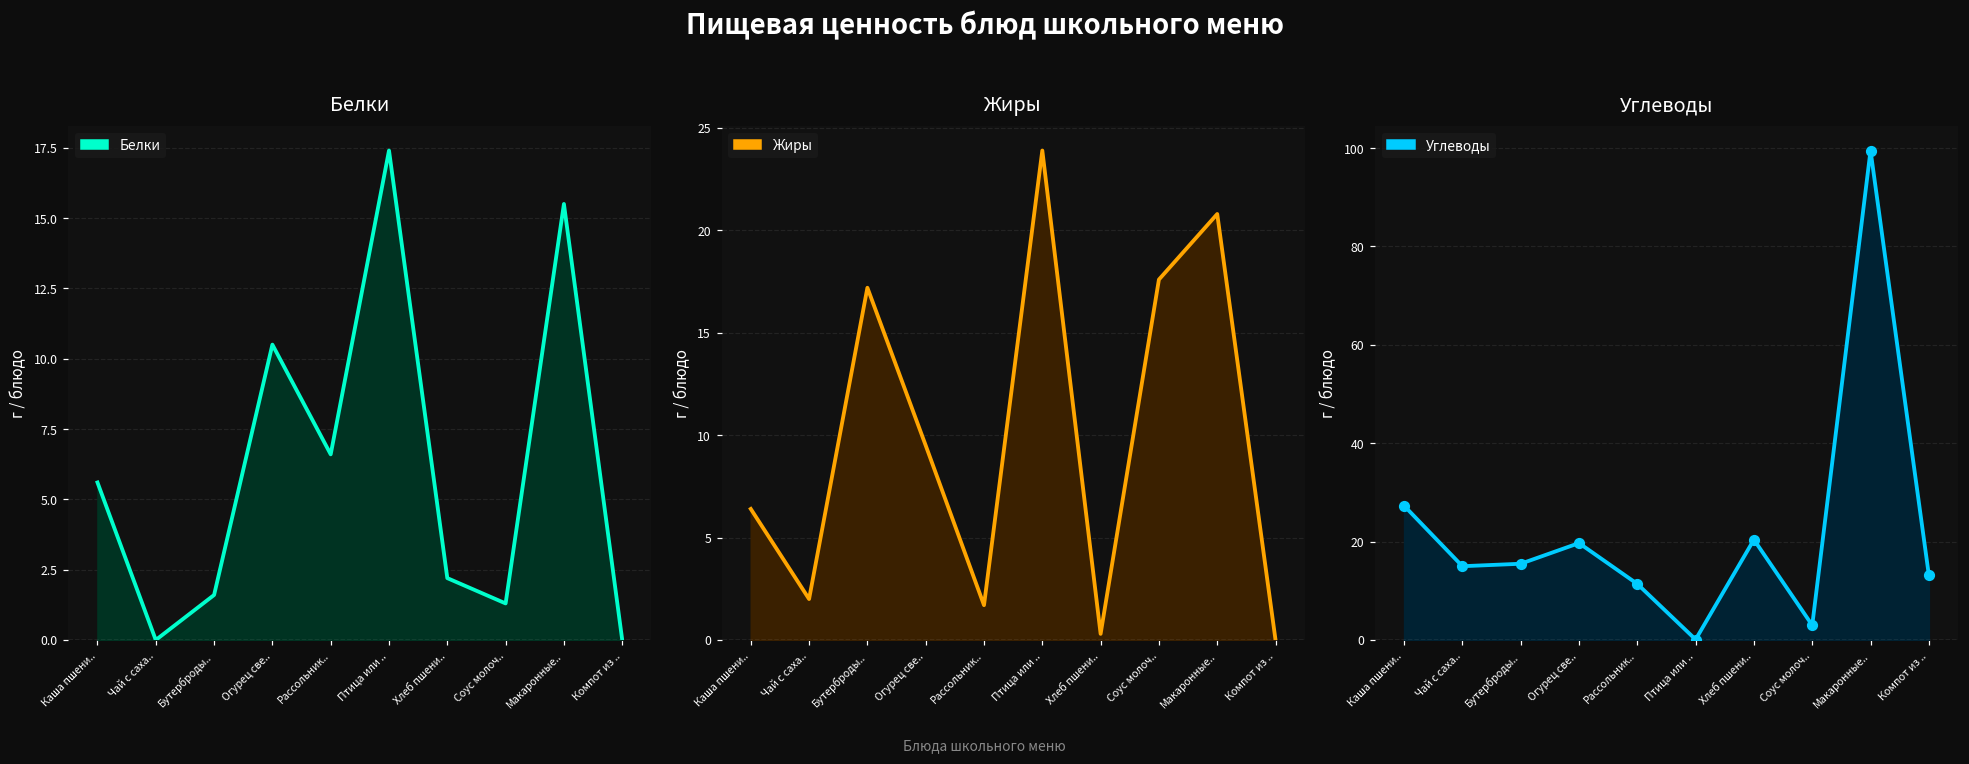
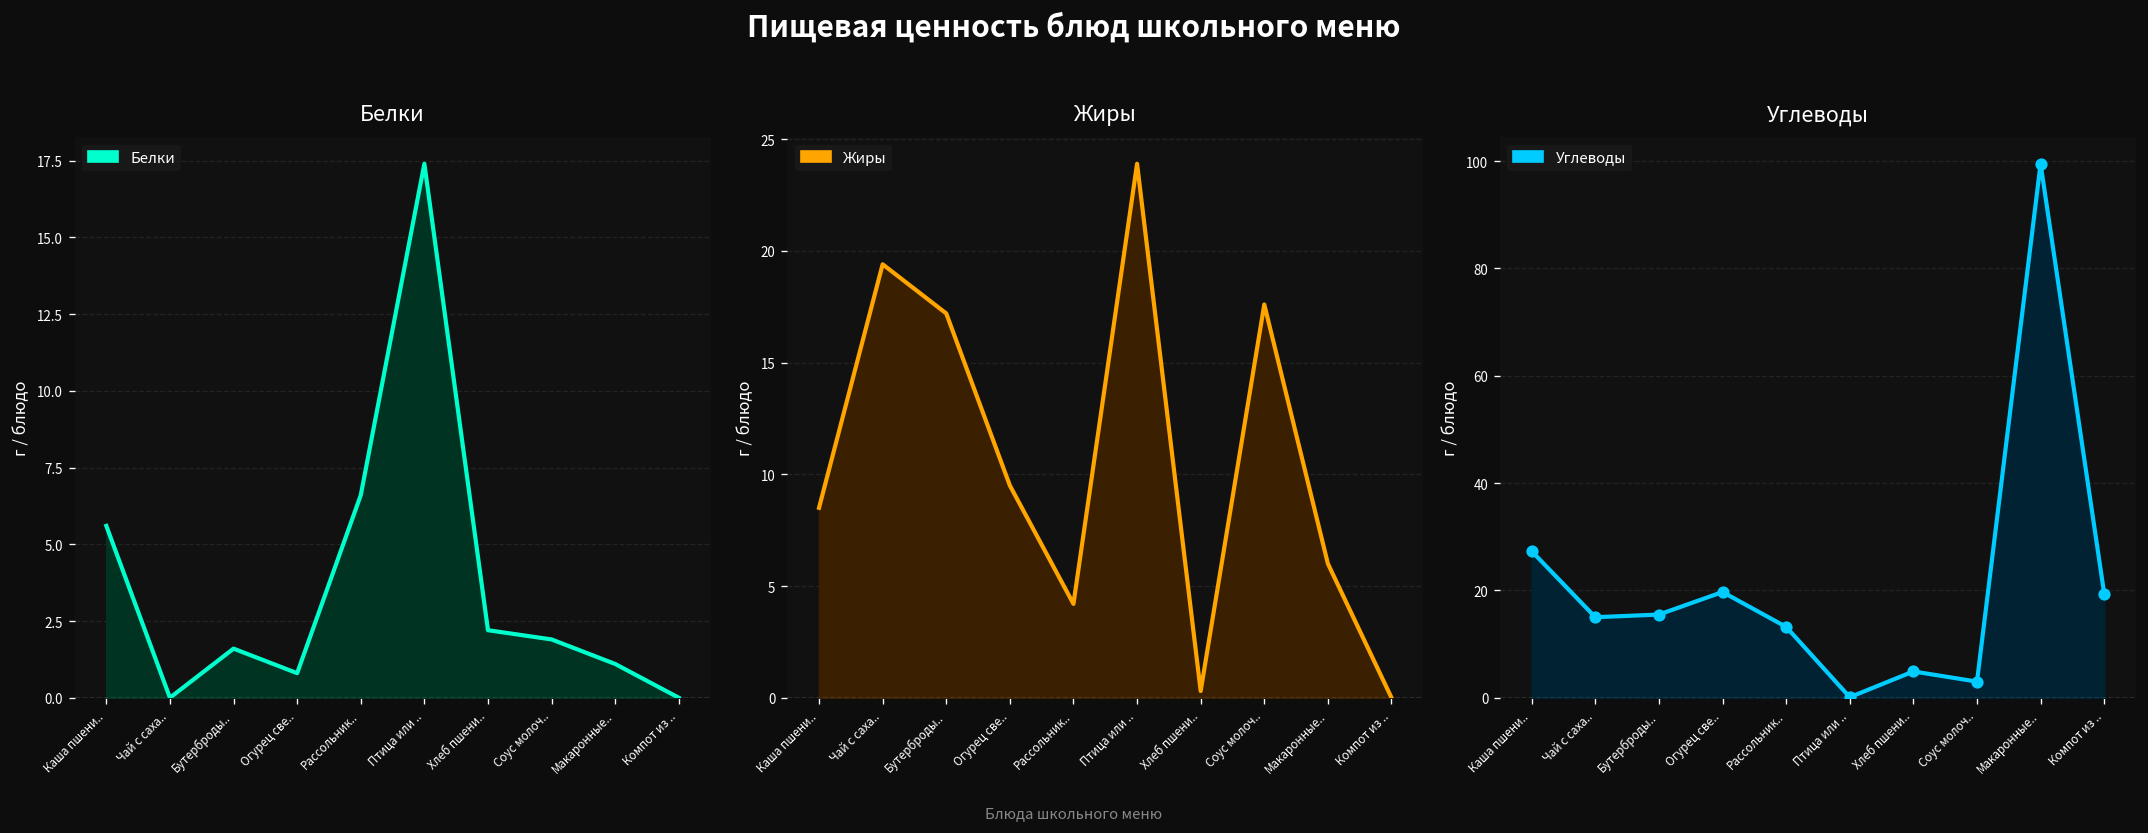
  {
    "Белки": {
      "Каша пшени..": 5.6,
      "Чай с саха..": 0.0,
      "Бутерброды..": 1.6,
-     "Огурец све..": 10.5,
+     "Огурец све..": 0.8,
      "Рассольник..": 6.6,
      "Птица или ..": 17.4,
      "Хлеб пшени..": 2.2,
-     "Соус молоч..": 1.3,
-     "Макаронные..": 15.5,
+     "Соус молоч..": 1.9,
+     "Макаронные..": 1.1,
      "Компот из ..": 0.0
    },
    "Жиры": {
-     "Каша пшени..": 6.4,
-     "Чай с саха..": 2.0,
+     "Каша пшени..": 8.5,
+     "Чай с саха..": 19.4,
      "Бутерброды..": 17.2,
      "Огурец све..": 9.5,
-     "Рассольник..": 1.7,
+     "Рассольник..": 4.2,
      "Птица или ..": 23.9,
      "Хлеб пшени..": 0.3,
      "Соус молоч..": 17.6,
-     "Макаронные..": 20.8,
+     "Макаронные..": 6.0,
      "Компот из ..": 0.0
    },
    "Углеводы": {
      "Каша пшени..": 27,
      "Чай с саха..": 15,
      "Бутерброды..": 16,
      "Огурец све..": 20,
-     "Рассольник..": 11,
+     "Рассольник..": 13,
      "Птица или ..": 0,
-     "Хлеб пшени..": 20,
+     "Хлеб пшени..": 5,
      "Соус молоч..": 3,
      "Макаронные..": 100,
-     "Компот из ..": 13
+     "Компот из ..": 19
    }
  }
